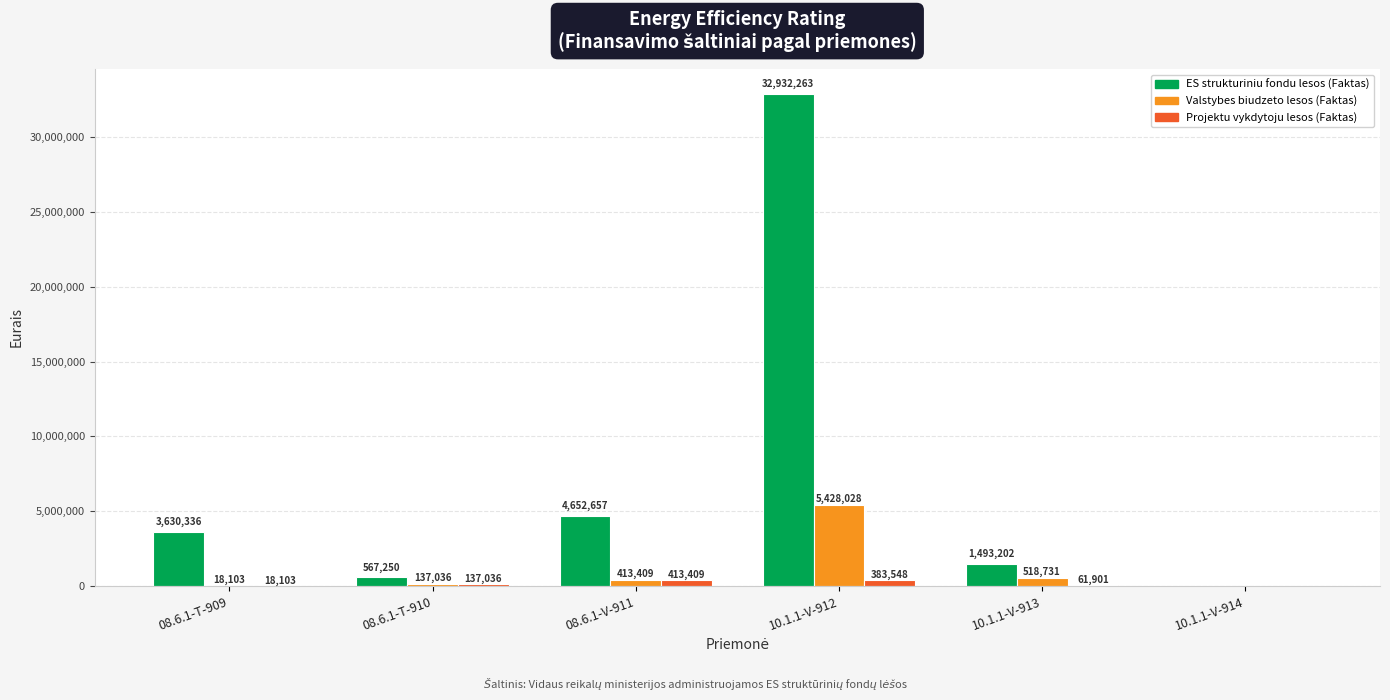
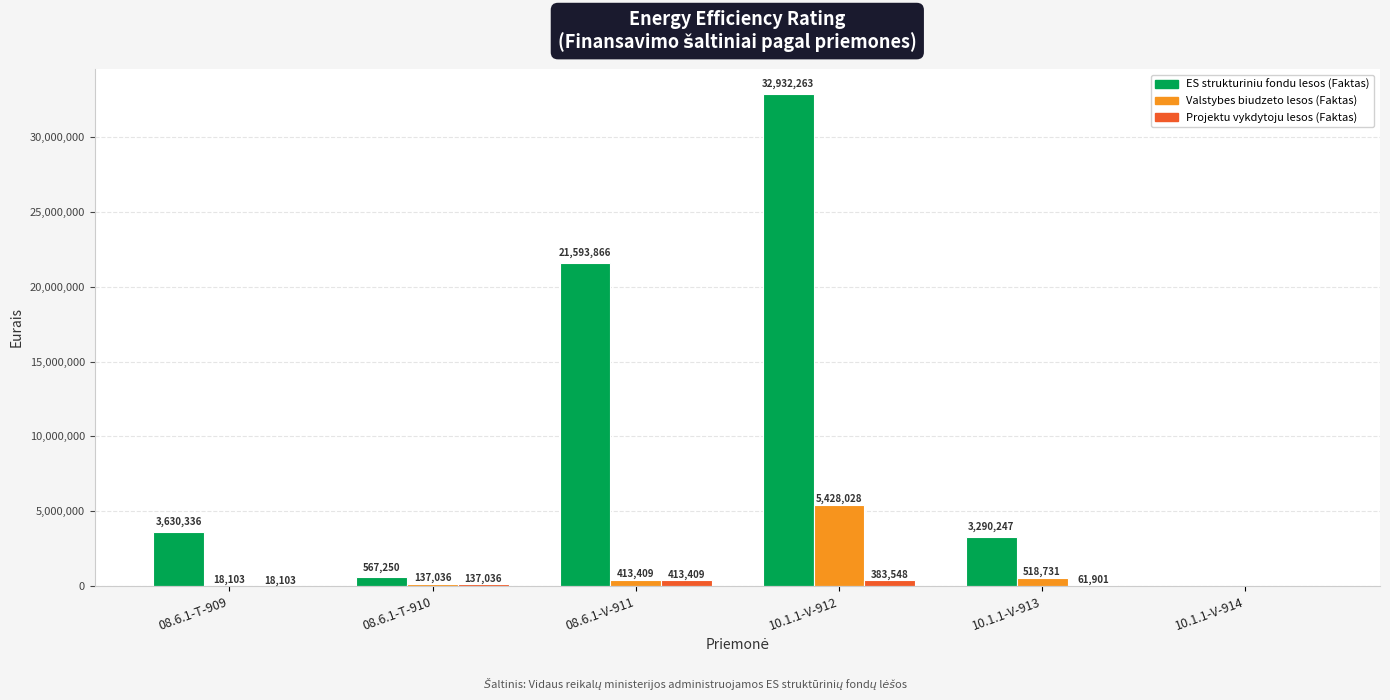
  {
    "ES strukturiniu fondu lesos (Faktas)": {
      "08.6.1-T-909": "3,630,336",
      "08.6.1-T-910": "567,250",
-     "08.6.1-V-911": "4,652,657",
+     "08.6.1-V-911": "21,593,866",
      "10.1.1-V-912": "32,932,263",
-     "10.1.1-V-913": "1,493,202"
+     "10.1.1-V-913": "3,290,247"
    }
  }
